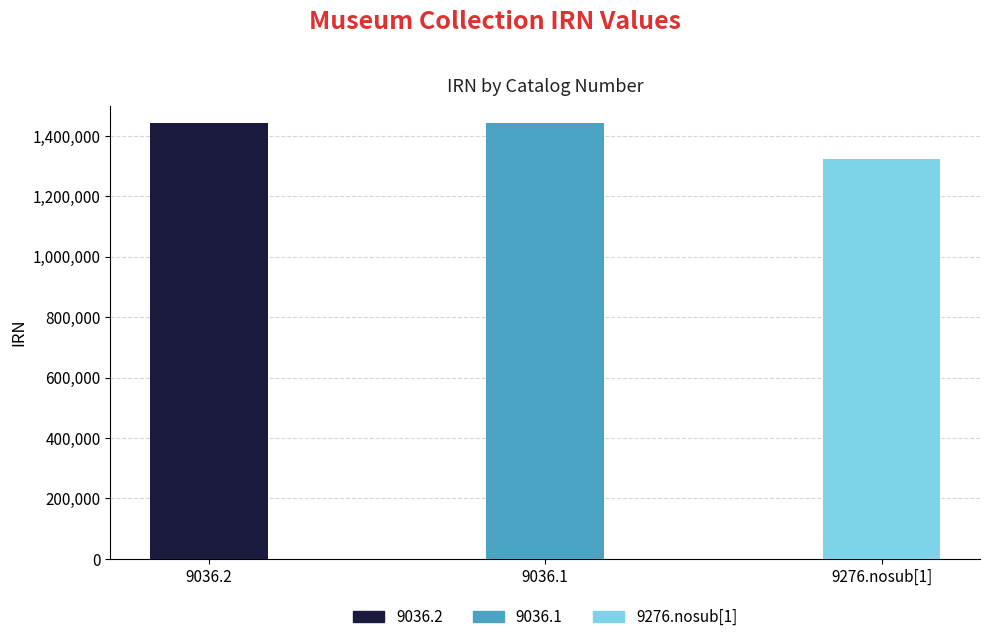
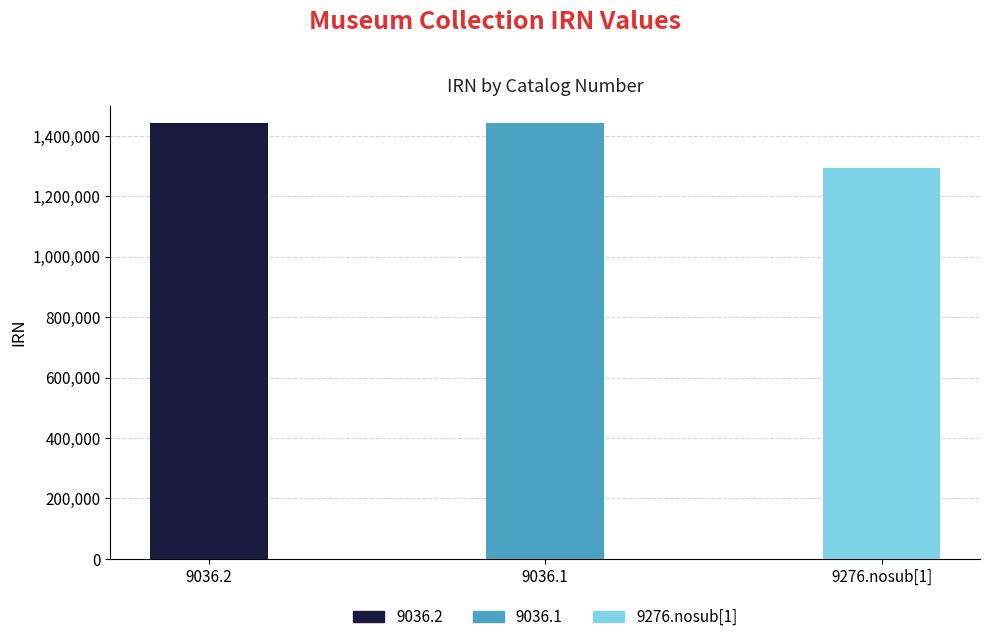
  {
    "9036.2": "1,440,000",
    "9036.1": "1,440,000",
-   "9276.nosub[1]": "1,320,000"
+   "9276.nosub[1]": "1,290,000"
  }
